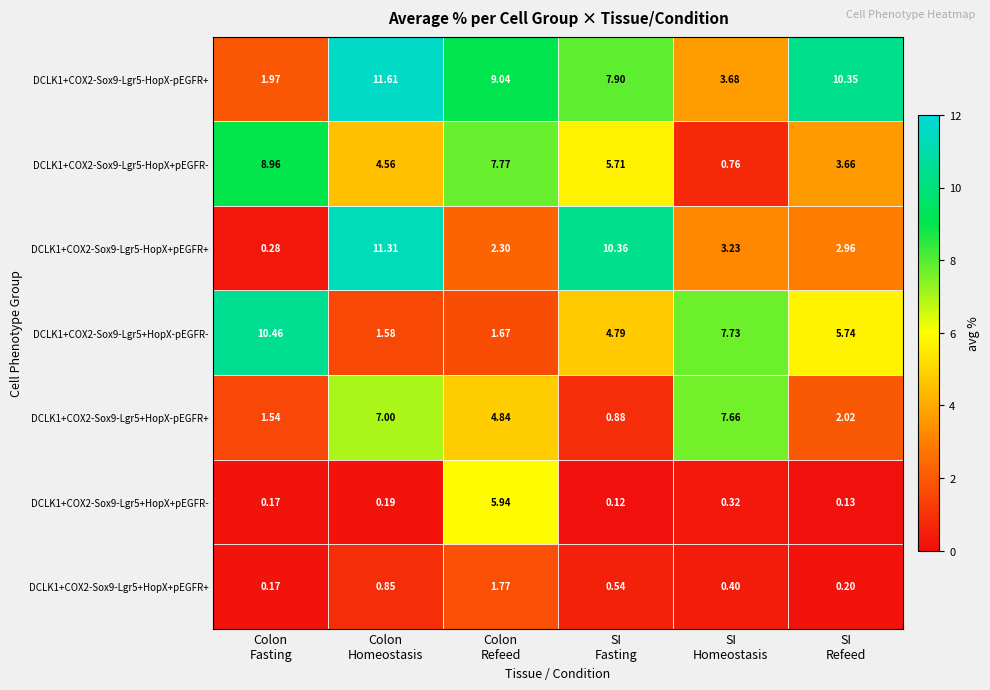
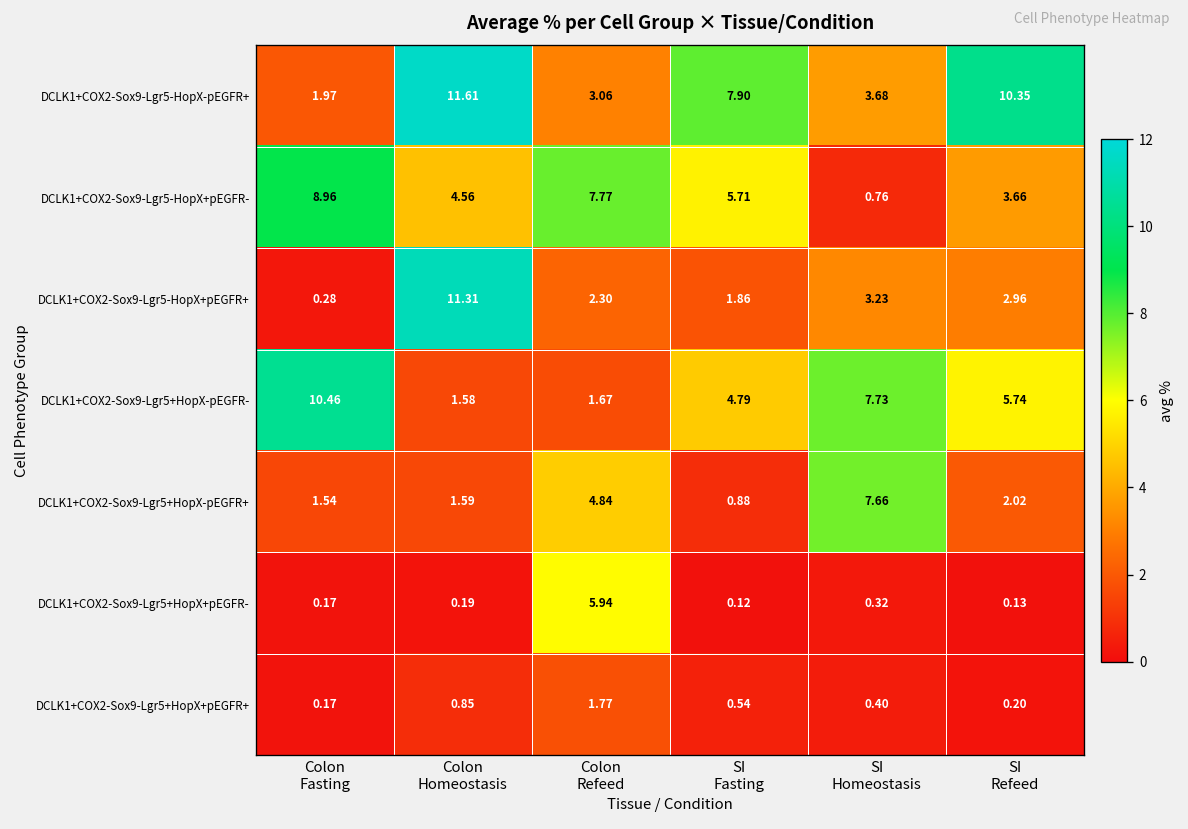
  {
    "DCLK1+COX2-Sox9-Lgr5-HopX-pEGFR+": {
      "Colon Fasting": 1.97,
      "Colon Homeostasis": 11.61,
-     "Colon Refeed": 9.04,
+     "Colon Refeed": 3.06,
      "SI Fasting": 7.90,
      "SI Homeostasis": 3.68,
      "SI Refeed": 10.35
    },
    "DCLK1+COX2-Sox9-Lgr5-HopX+pEGFR-": {
      "Colon Fasting": 8.96,
      "Colon Homeostasis": 4.56,
      "Colon Refeed": 7.77,
      "SI Fasting": 5.71,
      "SI Homeostasis": 0.76,
      "SI Refeed": 3.66
    },
    "DCLK1+COX2-Sox9-Lgr5-HopX+pEGFR+": {
      "Colon Fasting": 0.28,
      "Colon Homeostasis": 11.31,
      "Colon Refeed": 2.30,
-     "SI Fasting": 10.36,
+     "SI Fasting": 1.86,
      "SI Homeostasis": 3.23,
      "SI Refeed": 2.96
    },
    "DCLK1+COX2-Sox9-Lgr5+HopX-pEGFR-": {
      "Colon Fasting": 10.46,
      "Colon Homeostasis": 1.58,
      "Colon Refeed": 1.67,
      "SI Fasting": 4.79,
      "SI Homeostasis": 7.73,
      "SI Refeed": 5.74
    },
    "DCLK1+COX2-Sox9-Lgr5+HopX-pEGFR+": {
      "Colon Fasting": 1.54,
-     "Colon Homeostasis": 7.00,
+     "Colon Homeostasis": 1.59,
      "Colon Refeed": 4.84,
      "SI Fasting": 0.88,
      "SI Homeostasis": 7.66,
      "SI Refeed": 2.02
    },
    "DCLK1+COX2-Sox9-Lgr5+HopX+pEGFR-": {
      "Colon Fasting": 0.17,
      "Colon Homeostasis": 0.19,
      "Colon Refeed": 5.94,
      "SI Fasting": 0.12,
      "SI Homeostasis": 0.32,
      "SI Refeed": 0.13
    },
    "DCLK1+COX2-Sox9-Lgr5+HopX+pEGFR+": {
      "Colon Fasting": 0.17,
      "Colon Homeostasis": 0.85,
      "Colon Refeed": 1.77,
      "SI Fasting": 0.54,
      "SI Homeostasis": 0.40,
      "SI Refeed": 0.20
    }
  }
